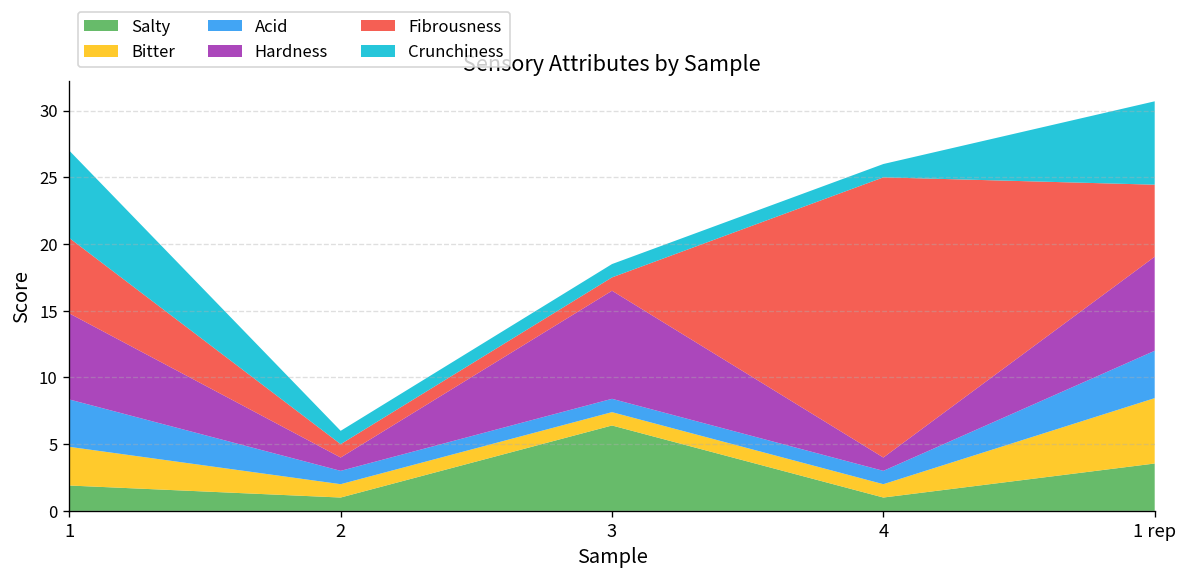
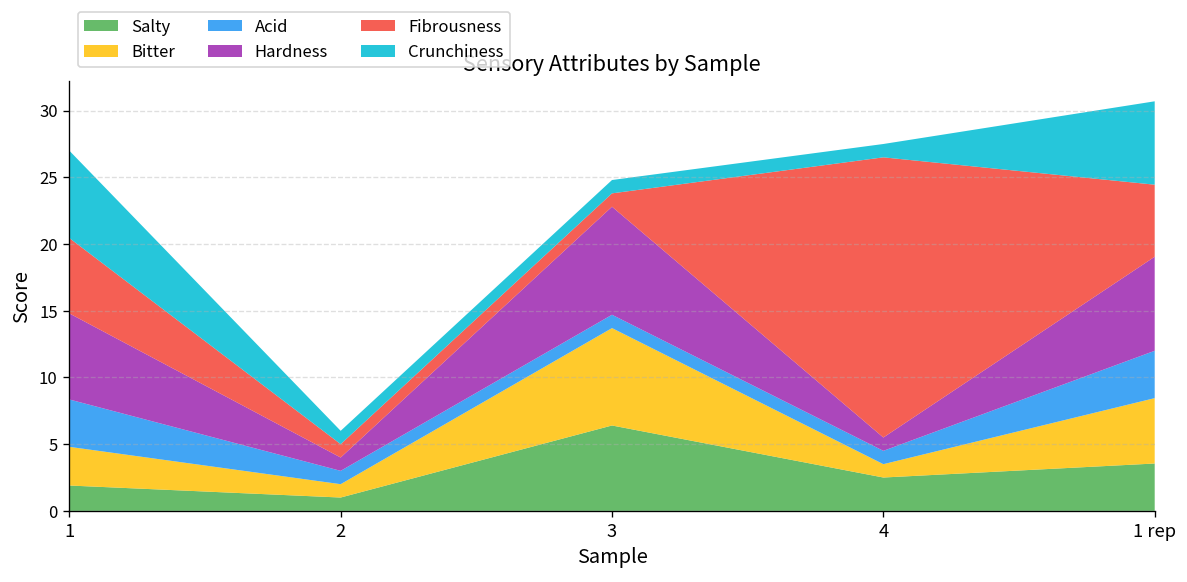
  {
    "Salty": {
      "1": 1.9,
      "2": 1.0,
      "3": 6.4,
-     "4": 1.0,
+     "4": 2.5,
      "1 rep": 3.6
    },
    "Bitter": {
      "1": 2.9,
      "2": 1.0,
-     "3": 1.0,
+     "3": 7.3,
      "4": 1.0,
      "1 rep": 4.9
    },
    "Hardness": {
      "1": 6.5,
      "2": 1.0,
      "3": 8.1,
      "4": 1.0,
      "1 rep": 7.1
    },
    "Fibrousness": {
      "1": 5.7,
      "2": 1.0,
      "3": 1.0,
      "4": 21.0,
      "1 rep": 5.4
    }
  }
